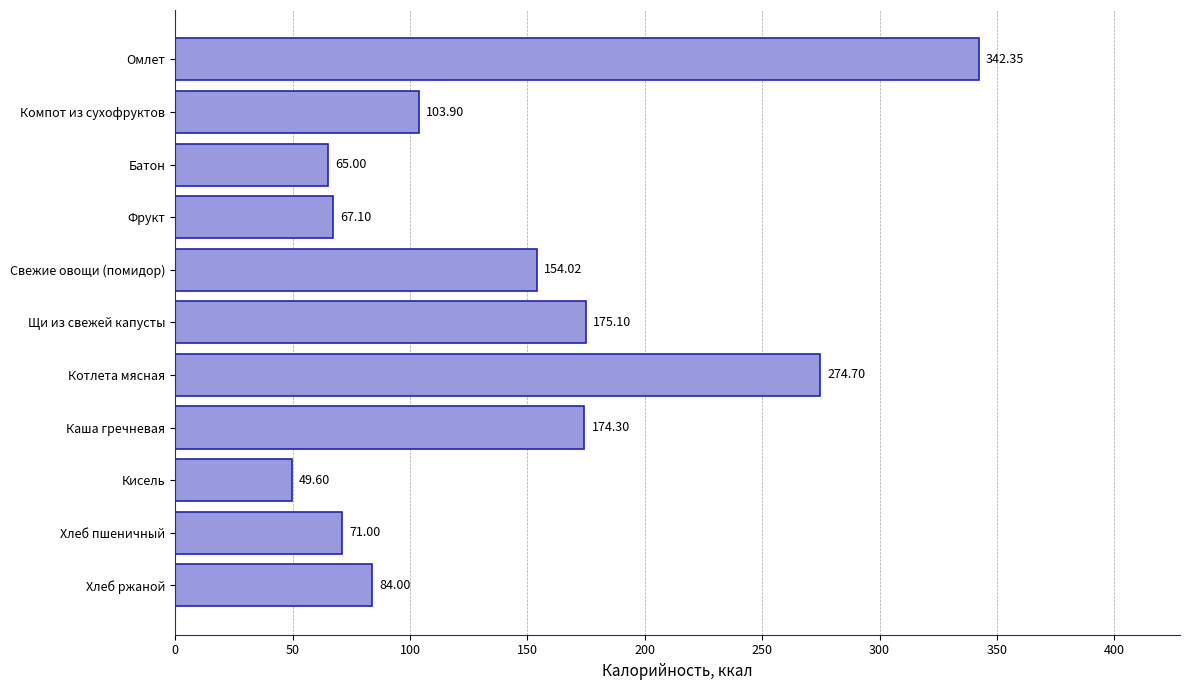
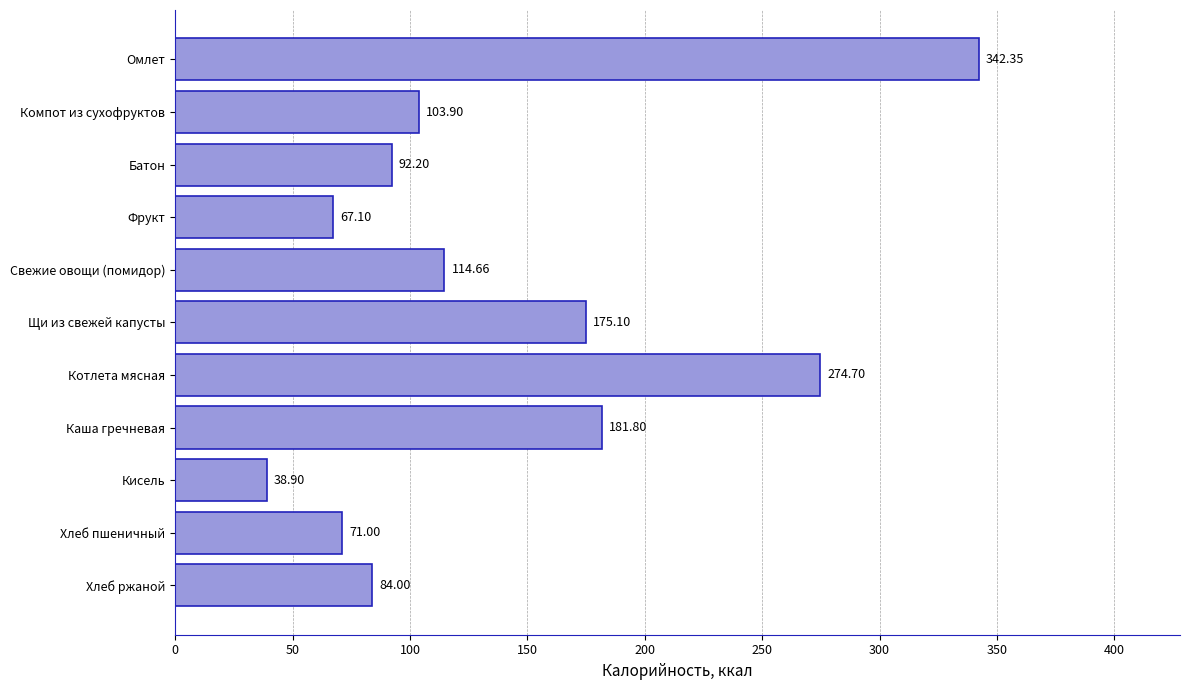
  {
    "Омлет": 342.35,
    "Компот из сухофруктов": 103.90,
-   "Батон": 65.00,
+   "Батон": 92.20,
    "Фрукт": 67.10,
-   "Свежие овощи (помидор)": 154.02,
+   "Свежие овощи (помидор)": 114.66,
    "Щи из свежей капусты": 175.10,
    "Котлета мясная": 274.70,
-   "Каша гречневая": 174.30,
-   "Кисель": 49.60,
+   "Каша гречневая": 181.80,
+   "Кисель": 38.90,
    "Хлеб пшеничный": 71.00,
    "Хлеб ржаной": 84.00
  }
